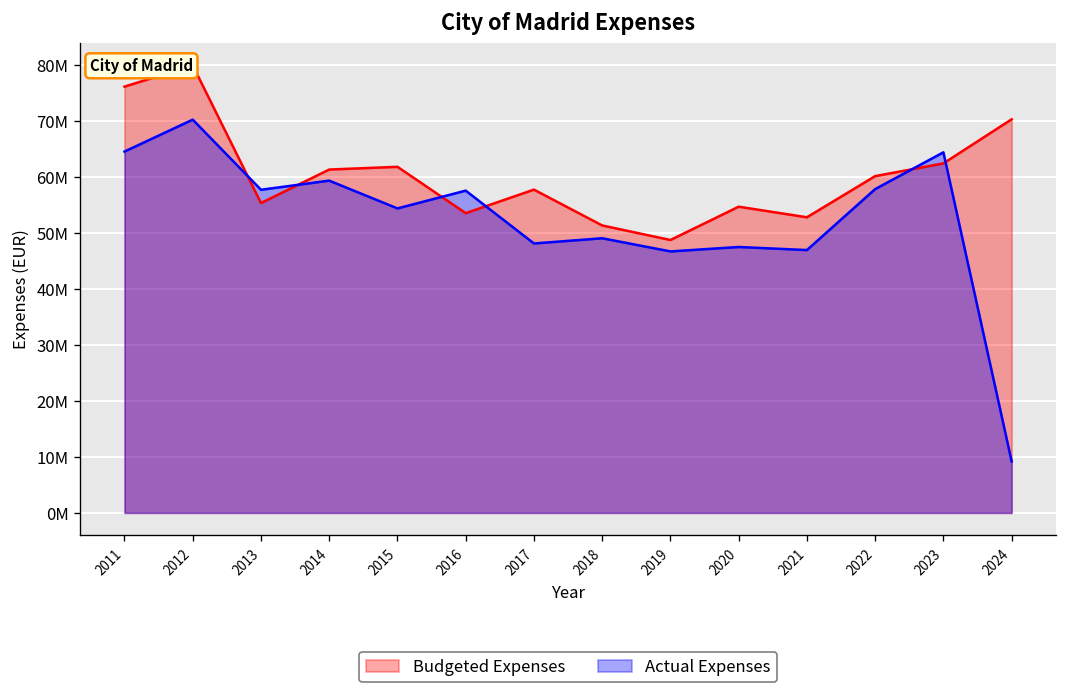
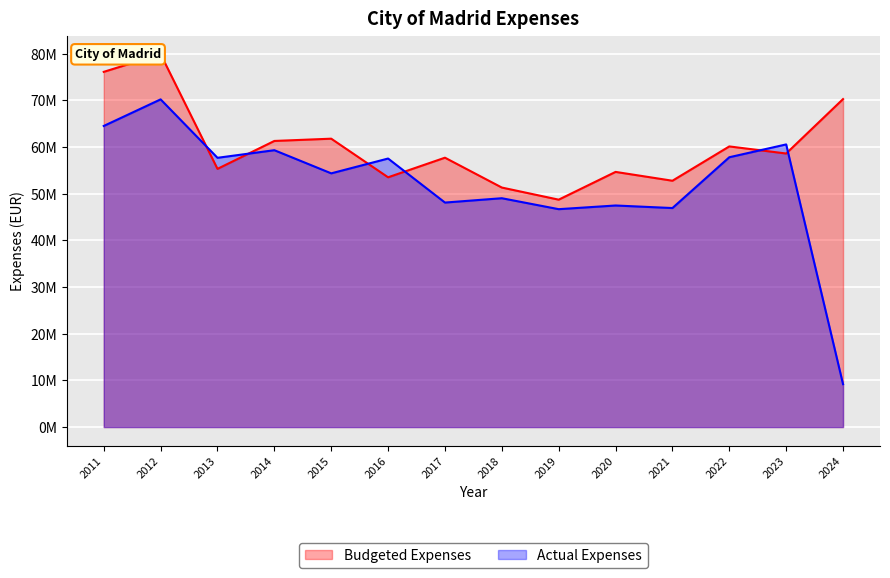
  {
    "Budgeted Expenses": {
      "2011": 76000000,
      "2013": 55000000,
      "2014": 61000000,
      "2015": 62000000,
      "2016": 54000000,
      "2017": 58000000,
      "2018": 51000000,
      "2019": 49000000,
      "2020": 55000000,
      "2021": 53000000,
      "2022": 60000000,
-     "2023": 62000000,
+     "2023": 59000000,
      "2024": 70000000
    },
    "Actual Expenses": {
      "2011": 65000000,
      "2012": 70000000,
      "2013": 58000000,
      "2014": 59000000,
      "2015": 54000000,
      "2016": 58000000,
      "2017": 48000000,
      "2018": 49000000,
      "2019": 47000000,
      "2020": 47000000,
      "2021": 47000000,
      "2022": 58000000,
-     "2023": 64000000,
+     "2023": 61000000,
      "2024": 9000000
    }
  }
